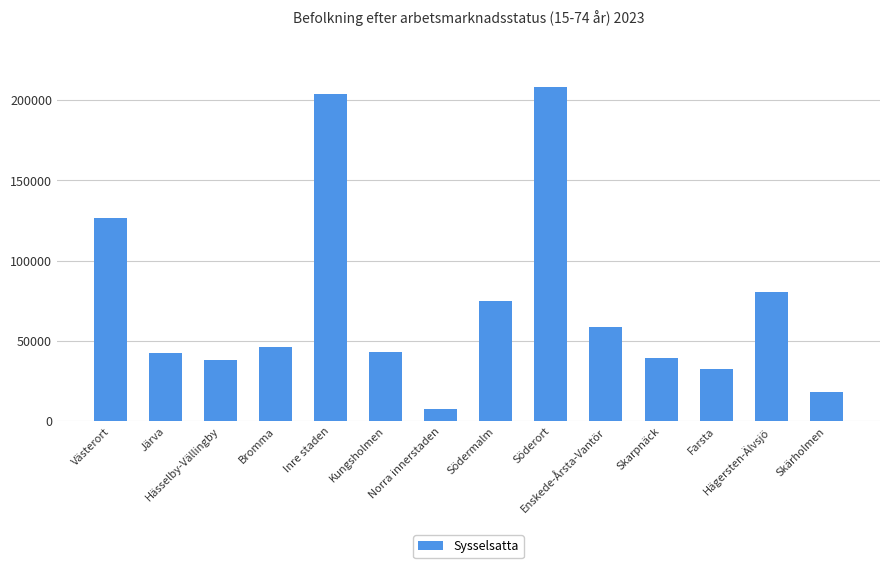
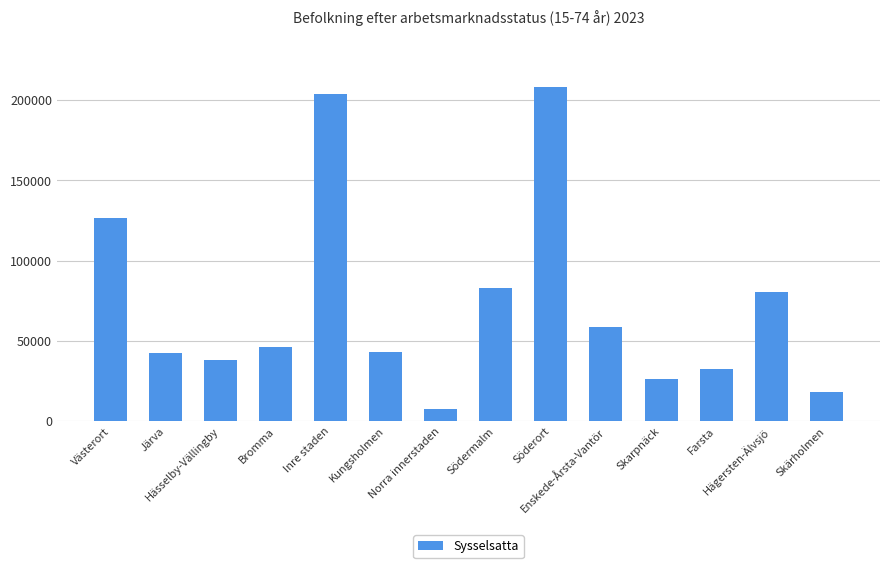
  {
    "Västerort": 127000,
    "Järva": 43000,
    "Hässelby-Vällingby": 38000,
    "Bromma": 46000,
    "Inre staden": 204000,
    "Kungsholmen": 43000,
    "Norra innerstaden": 7000,
-   "Södermalm": 75000,
+   "Södermalm": 83000,
    "Söderort": 208000,
    "Enskede-Årsta-Vantör": 59000,
-   "Skarpnäck": 39000,
+   "Skarpnäck": 26000,
    "Farsta": 33000,
    "Hägersten-Älvsjö": 81000,
    "Skärholmen": 18000
  }
